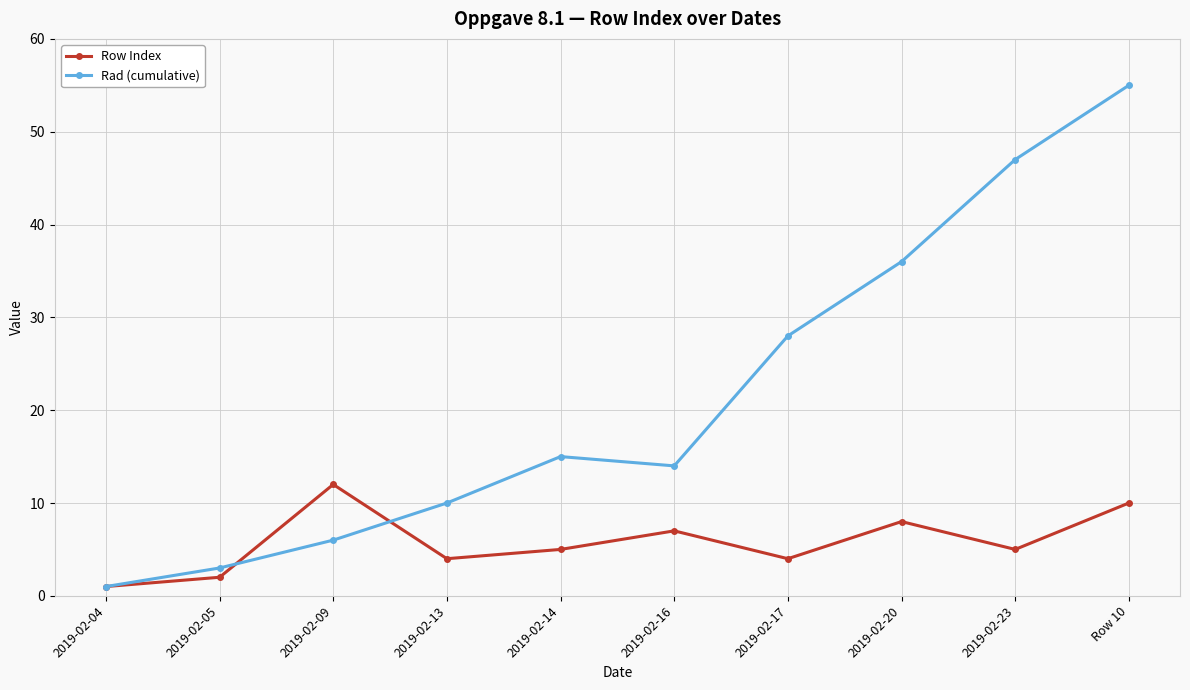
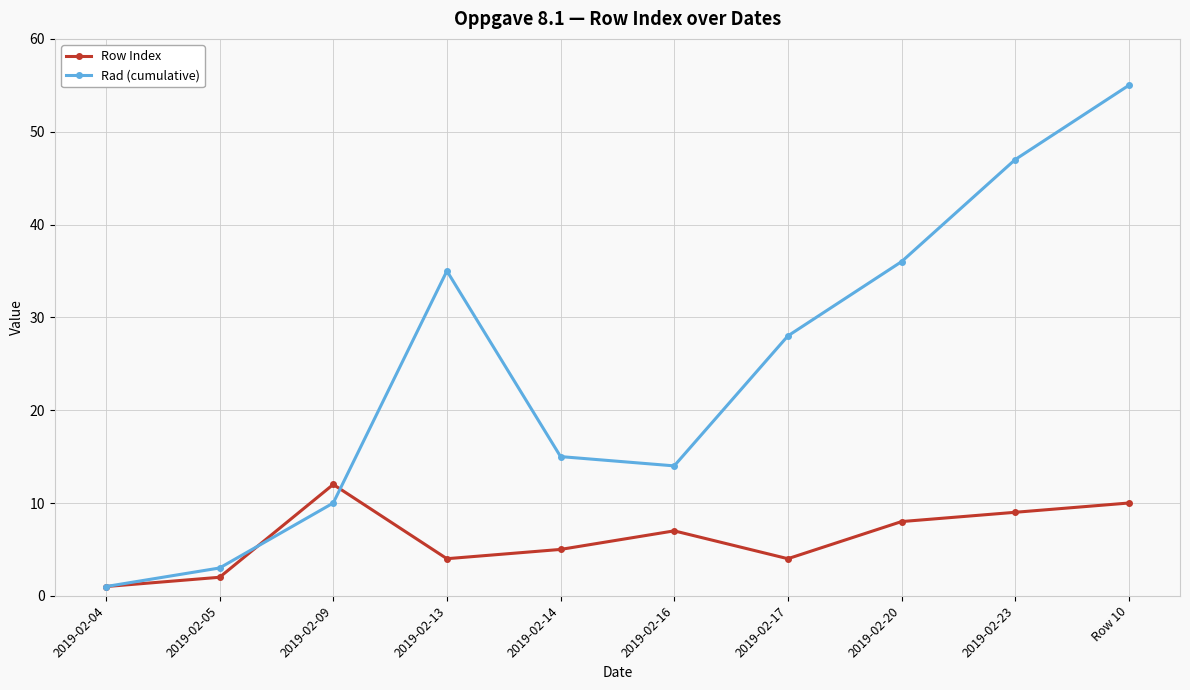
  {
    "Row Index": {
      "2019-02-05": 2,
      "2019-02-09": 12,
      "2019-02-13": 4,
      "2019-02-14": 5,
      "2019-02-16": 7,
      "2019-02-17": 4,
      "2019-02-20": 8,
-     "2019-02-23": 5,
+     "2019-02-23": 9,
      "Row 10": 10
    },
    "Rad (cumulative)": {
      "2019-02-05": 3,
-     "2019-02-09": 6,
-     "2019-02-13": 10,
+     "2019-02-09": 10,
+     "2019-02-13": 35,
      "2019-02-14": 15,
      "2019-02-16": 14,
      "2019-02-17": 28,
      "2019-02-20": 36,
      "2019-02-23": 47,
      "Row 10": 55
    }
  }
